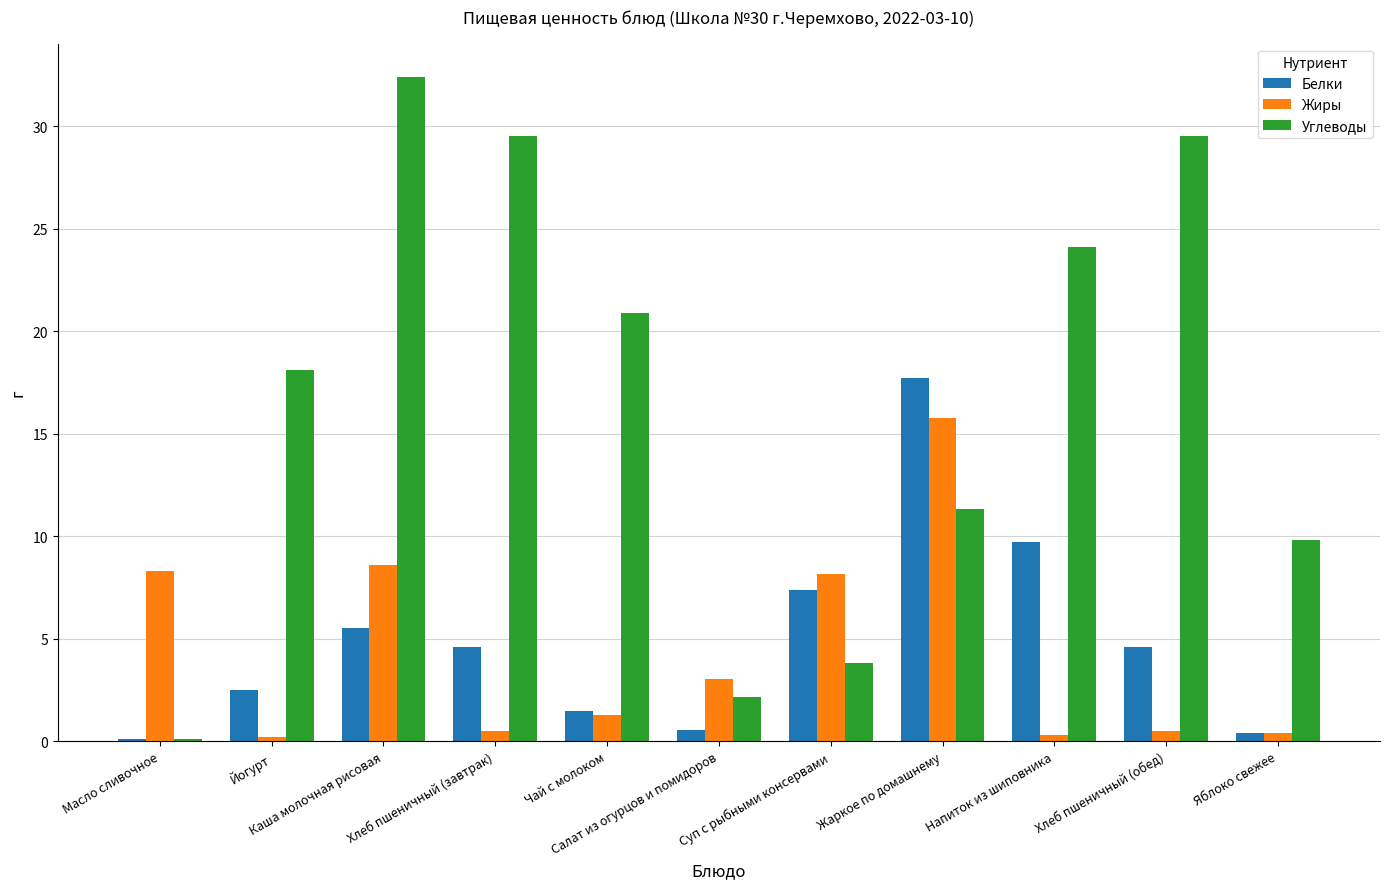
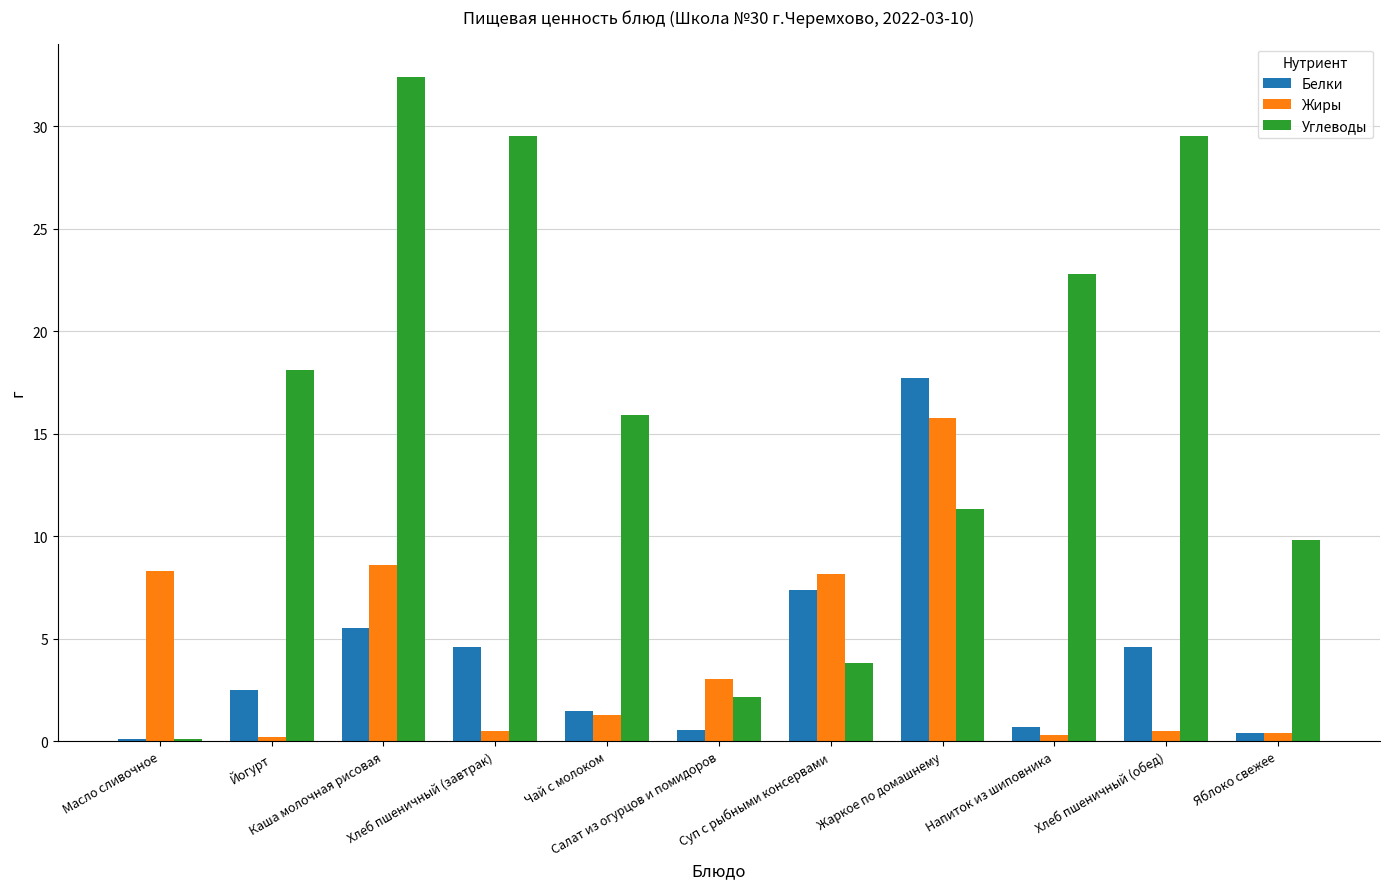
  {
    "Белки": {
      "Йогурт": 2.5,
      "Каша молочная рисовая": 5.5,
      "Хлеб пшеничный (завтрак)": 4.6,
      "Чай с молоком": 1.5,
      "Салат из огурцов и помидоров": 0.5,
      "Суп с рыбными консервами": 7.4,
      "Жаркое по домашнему": 17.7,
-     "Напиток из шиповника": 9.7,
+     "Напиток из шиповника": 0.7,
      "Хлеб пшеничный (обед)": 4.6,
      "Яблоко свежее": 0.4
    },
    "Жиры": {
      "Масло сливочное": 8.3,
      "Йогурт": 0.2,
      "Каша молочная рисовая": 8.6,
      "Хлеб пшеничный (завтрак)": 0.5,
      "Чай с молоком": 1.3,
      "Салат из огурцов и помидоров": 3.1,
      "Суп с рыбными консервами": 8.2,
      "Жаркое по домашнему": 15.8,
      "Напиток из шиповника": 0.3,
      "Хлеб пшеничный (обед)": 0.5,
      "Яблоко свежее": 0.4
    },
    "Углеводы": {
      "Йогурт": 18.1,
      "Каша молочная рисовая": 32.4,
      "Хлеб пшеничный (завтрак)": 29.5,
-     "Чай с молоком": 20.9,
+     "Чай с молоком": 15.9,
      "Салат из огурцов и помидоров": 2.2,
      "Суп с рыбными консервами": 3.8,
      "Жаркое по домашнему": 11.3,
-     "Напиток из шиповника": 24.1,
+     "Напиток из шиповника": 22.8,
      "Хлеб пшеничный (обед)": 29.5,
      "Яблоко свежее": 9.8
    }
  }
